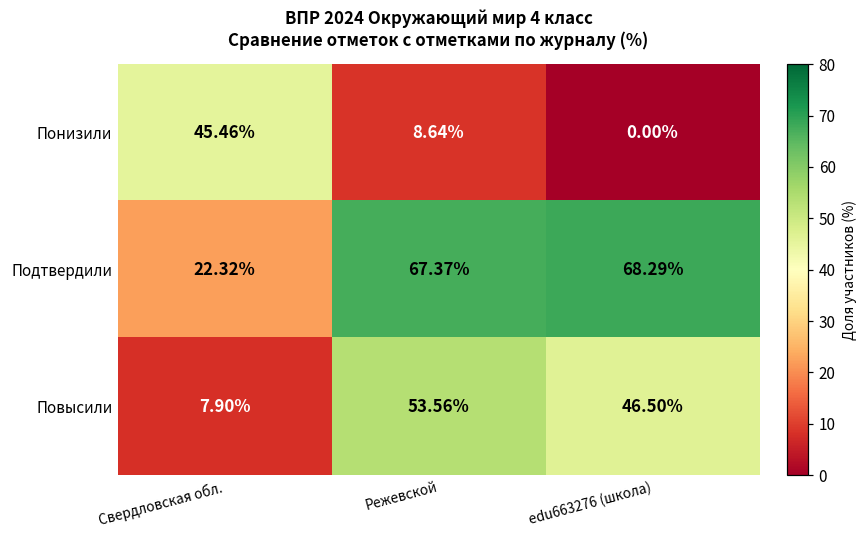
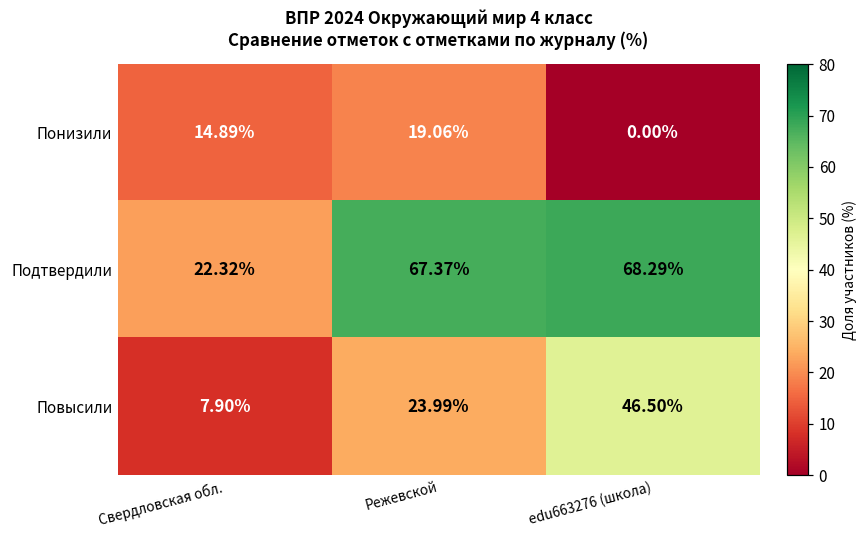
  {
    "Понизили": {
-     "Свердловская обл.": "45.46%",
-     "Режевской": "8.64%",
+     "Свердловская обл.": "14.89%",
+     "Режевской": "19.06%",
      "edu663276 (школа)": "0.00%"
    },
    "Подтвердили": {
      "Свердловская обл.": "22.32%",
      "Режевской": "67.37%",
      "edu663276 (школа)": "68.29%"
    },
    "Повысили": {
      "Свердловская обл.": "7.90%",
-     "Режевской": "53.56%",
+     "Режевской": "23.99%",
      "edu663276 (школа)": "46.50%"
    }
  }
